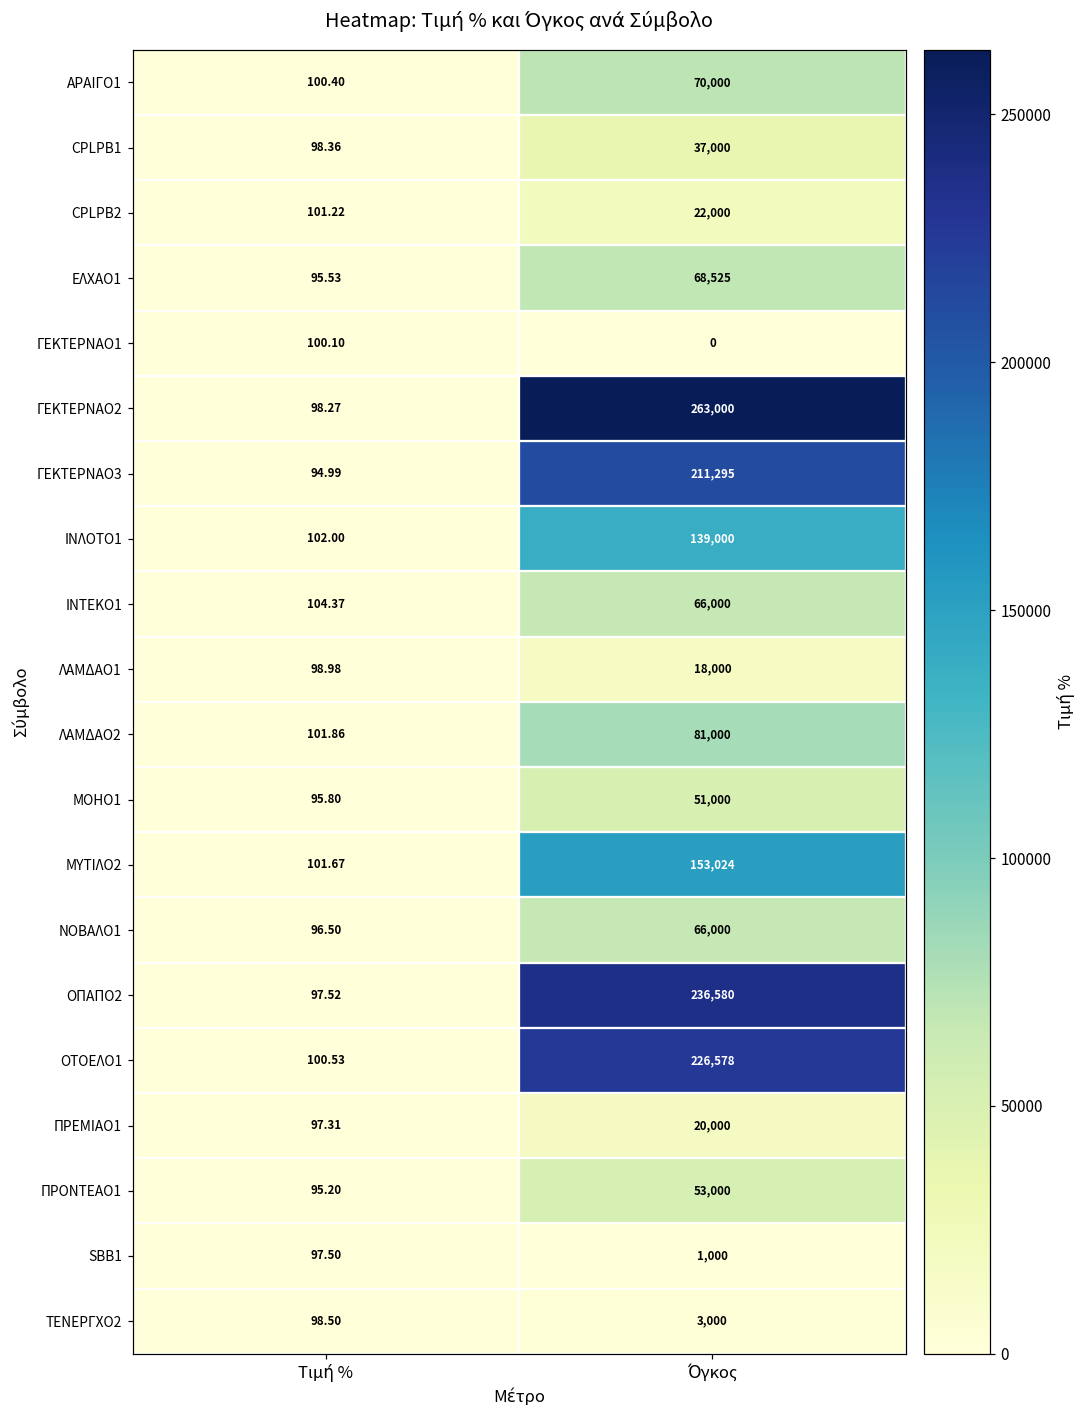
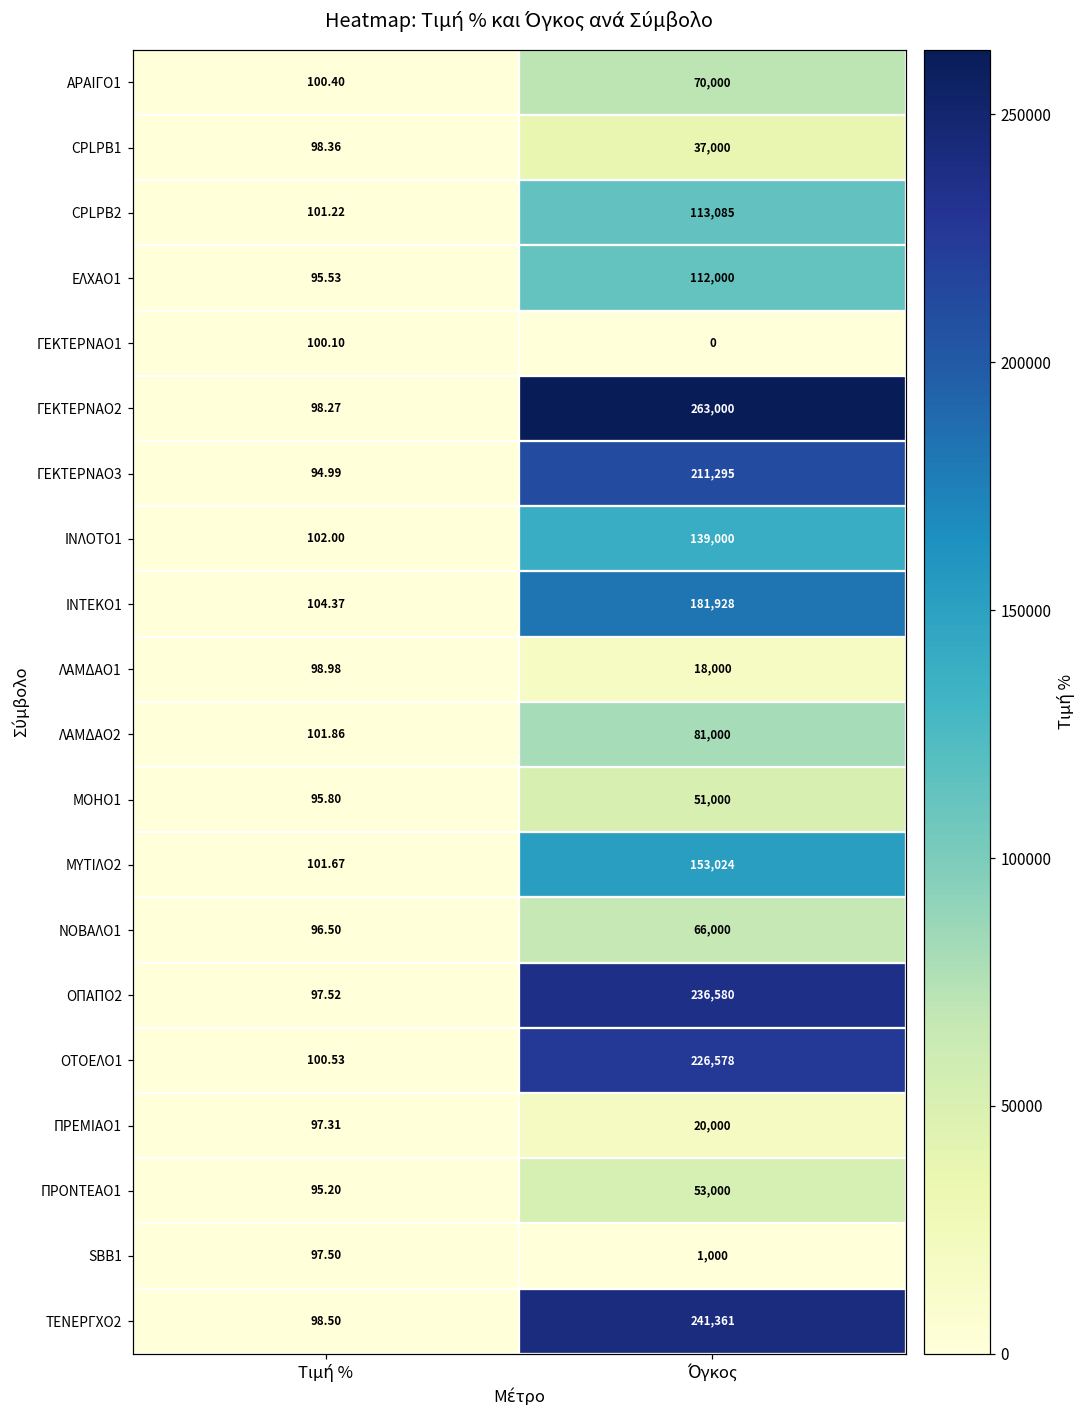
  {
    "ΑΡΑΙΓΟ1": {
      "Τιμή %": "100.40",
      "Όγκος": "70,000"
    },
    "CPLPB1": {
      "Τιμή %": "98.36",
      "Όγκος": "37,000"
    },
    "CPLPB2": {
      "Τιμή %": "101.22",
-     "Όγκος": "22,000"
+     "Όγκος": "113,085"
    },
    "ΕΛΧΑΟ1": {
      "Τιμή %": "95.53",
-     "Όγκος": "68,525"
+     "Όγκος": "112,000"
    },
    "ΓΕΚΤΕΡΝΑΟ1": {
      "Τιμή %": "100.10",
      "Όγκος": "0"
    },
    "ΓΕΚΤΕΡΝΑΟ2": {
      "Τιμή %": "98.27",
      "Όγκος": "263,000"
    },
    "ΓΕΚΤΕΡΝΑΟ3": {
      "Τιμή %": "94.99",
      "Όγκος": "211,295"
    },
    "ΙΝΛΟΤΟ1": {
      "Τιμή %": "102.00",
      "Όγκος": "139,000"
    },
    "ΙΝΤΕΚΟ1": {
      "Τιμή %": "104.37",
-     "Όγκος": "66,000"
+     "Όγκος": "181,928"
    },
    "ΛΑΜΔΑΟ1": {
      "Τιμή %": "98.98",
      "Όγκος": "18,000"
    },
    "ΛΑΜΔΑΟ2": {
      "Τιμή %": "101.86",
      "Όγκος": "81,000"
    },
    "ΜΟΗΟ1": {
      "Τιμή %": "95.80",
      "Όγκος": "51,000"
    },
    "ΜΥΤΙΛΟ2": {
      "Τιμή %": "101.67",
      "Όγκος": "153,024"
    },
    "ΝΟΒΑΛΟ1": {
      "Τιμή %": "96.50",
      "Όγκος": "66,000"
    },
    "ΟΠΑΠΟ2": {
      "Τιμή %": "97.52",
      "Όγκος": "236,580"
    },
    "ΟΤΟΕΛΟ1": {
      "Τιμή %": "100.53",
      "Όγκος": "226,578"
    },
    "ΠΡΕΜΙΑΟ1": {
      "Τιμή %": "97.31",
      "Όγκος": "20,000"
    },
    "ΠΡΟΝΤΕΑΟ1": {
      "Τιμή %": "95.20",
      "Όγκος": "53,000"
    },
    "SBB1": {
      "Τιμή %": "97.50",
      "Όγκος": "1,000"
    },
    "ΤΕΝΕΡΓΧΟ2": {
      "Τιμή %": "98.50",
-     "Όγκος": "3,000"
+     "Όγκος": "241,361"
    }
  }
